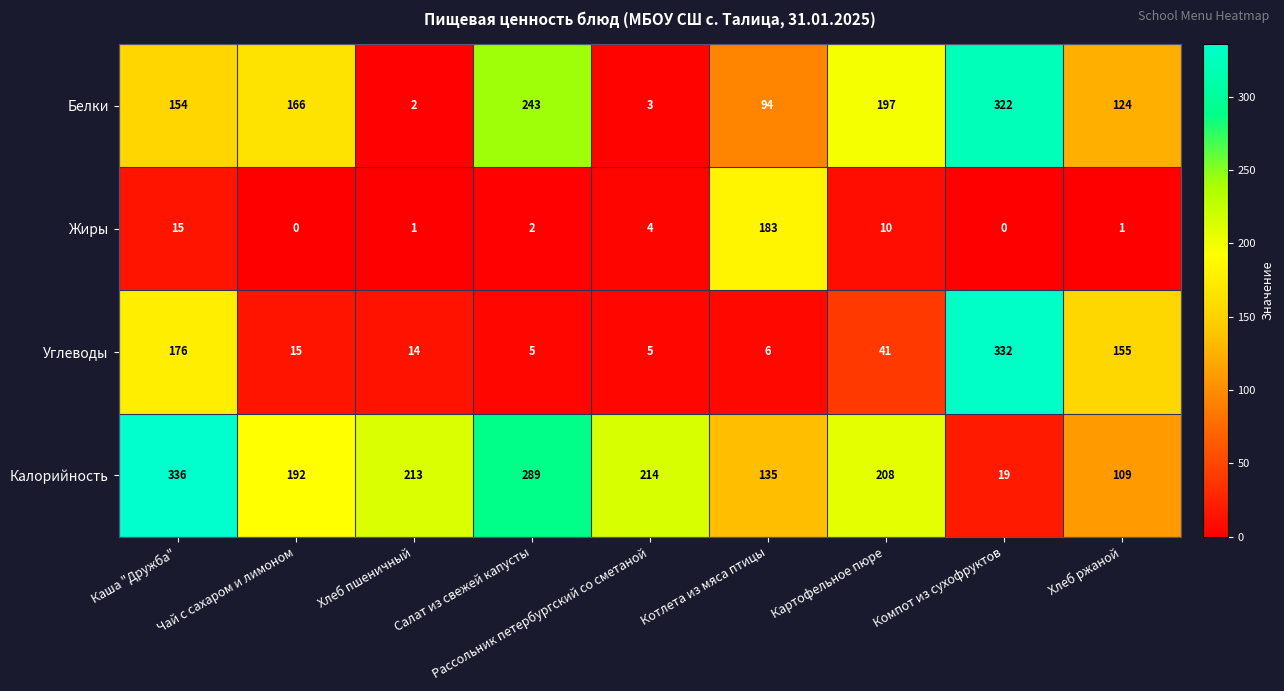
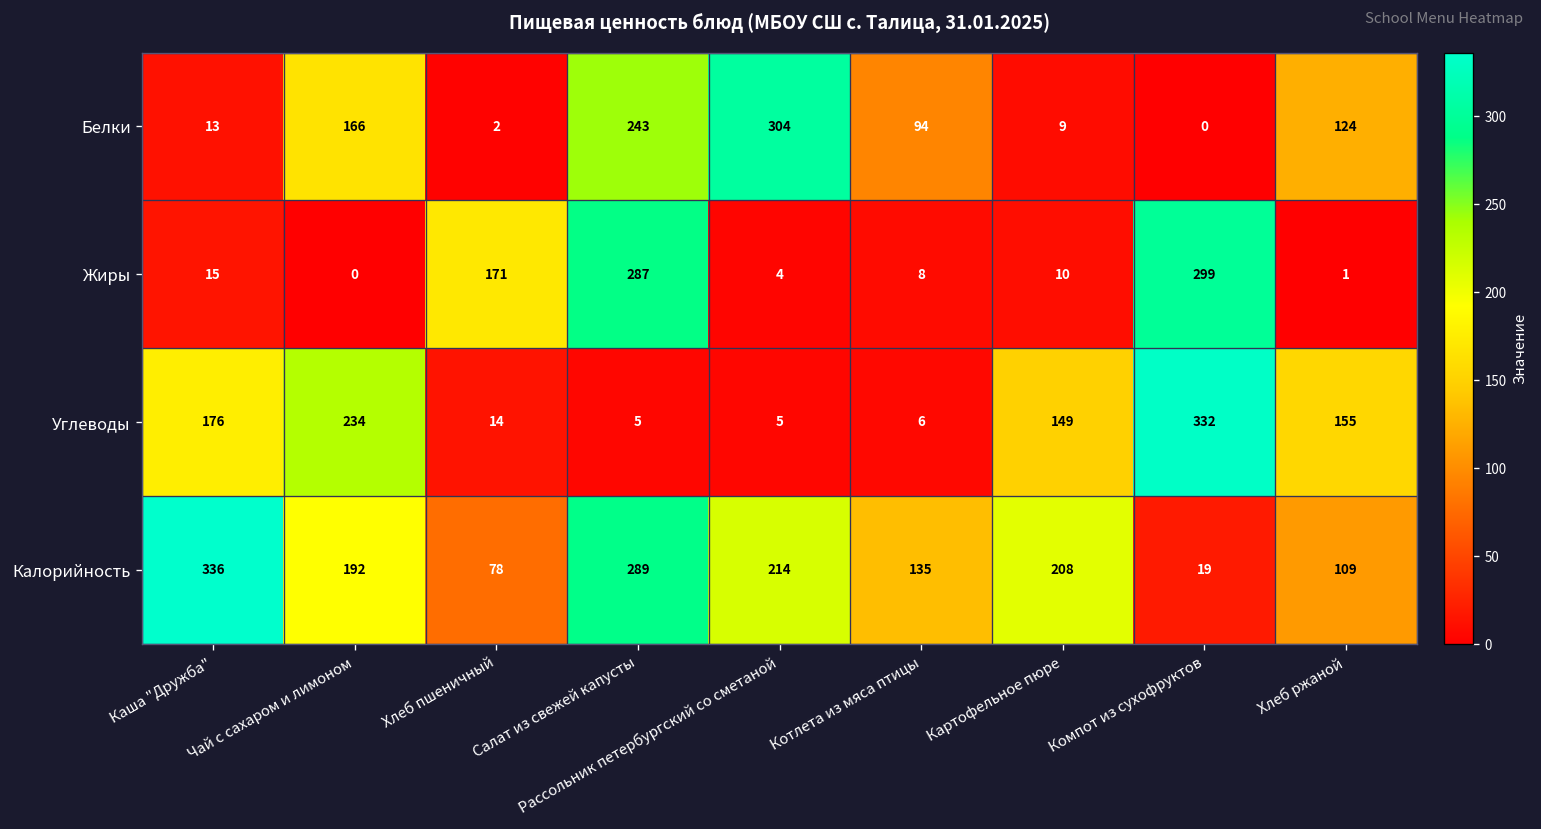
  {
    "Белки": {
-     "Каша \"Дружба\"": 154,
+     "Каша \"Дружба\"": 13,
      "Чай с сахаром и лимоном": 166,
      "Хлеб пшеничный": 2,
      "Салат из свежей капусты": 243,
-     "Рассольник петербургский со сметаной": 3,
+     "Рассольник петербургский со сметаной": 304,
      "Котлета из мяса птицы": 94,
-     "Картофельное пюре": 197,
-     "Компот из сухофруктов": 322,
+     "Картофельное пюре": 9,
+     "Компот из сухофруктов": 0,
      "Хлеб ржаной": 124
    },
    "Жиры": {
      "Каша \"Дружба\"": 15,
      "Чай с сахаром и лимоном": 0,
-     "Хлеб пшеничный": 1,
-     "Салат из свежей капусты": 2,
+     "Хлеб пшеничный": 171,
+     "Салат из свежей капусты": 287,
      "Рассольник петербургский со сметаной": 4,
-     "Котлета из мяса птицы": 183,
+     "Котлета из мяса птицы": 8,
      "Картофельное пюре": 10,
-     "Компот из сухофруктов": 0,
+     "Компот из сухофруктов": 299,
      "Хлеб ржаной": 1
    },
    "Углеводы": {
      "Каша \"Дружба\"": 176,
-     "Чай с сахаром и лимоном": 15,
+     "Чай с сахаром и лимоном": 234,
      "Хлеб пшеничный": 14,
      "Салат из свежей капусты": 5,
      "Рассольник петербургский со сметаной": 5,
      "Котлета из мяса птицы": 6,
-     "Картофельное пюре": 41,
+     "Картофельное пюре": 149,
      "Компот из сухофруктов": 332,
      "Хлеб ржаной": 155
    },
    "Калорийность": {
      "Каша \"Дружба\"": 336,
      "Чай с сахаром и лимоном": 192,
-     "Хлеб пшеничный": 213,
+     "Хлеб пшеничный": 78,
      "Салат из свежей капусты": 289,
      "Рассольник петербургский со сметаной": 214,
      "Котлета из мяса птицы": 135,
      "Картофельное пюре": 208,
      "Компот из сухофруктов": 19,
      "Хлеб ржаной": 109
    }
  }
